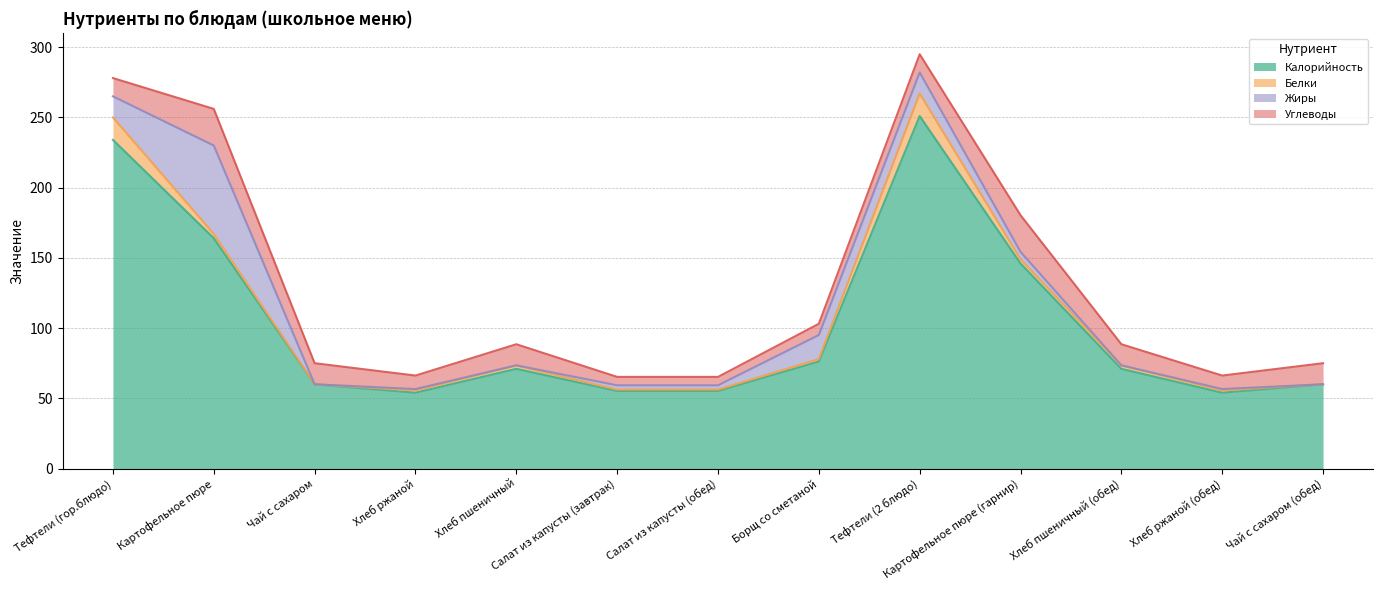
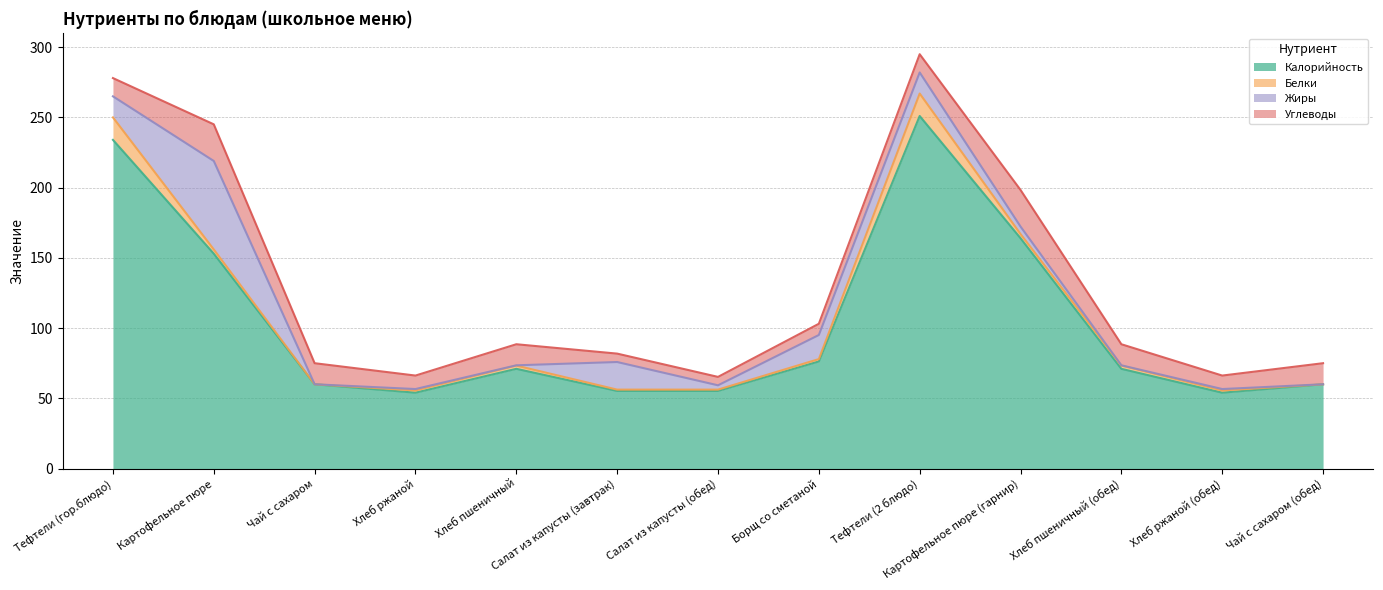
  {
    "Калорийность": {
      "Тефтели (гор.блюдо)": 234,
-     "Картофельное пюре": 164,
+     "Картофельное пюре": 153,
      "Хлеб пшеничный": 71,
      "Тефтели (2 блюдо)": 251,
-     "Картофельное пюре (гарнир)": 146,
+     "Картофельное пюре (гарнир)": 164,
      "Хлеб пшеничный (обед)": 71
    },
    "Жиры": {
      "Тефтели (гор.блюдо)": 15,
      "Картофельное пюре": 63,
-     "Салат из капусты (завтрак)": 3,
+     "Салат из капусты (завтрак)": 20,
      "Салат из капусты (обед)": 3,
      "Борщ со сметаной": 17,
      "Тефтели (2 блюдо)": 15,
      "Картофельное пюре (гарнир)": 5
    }
  }
